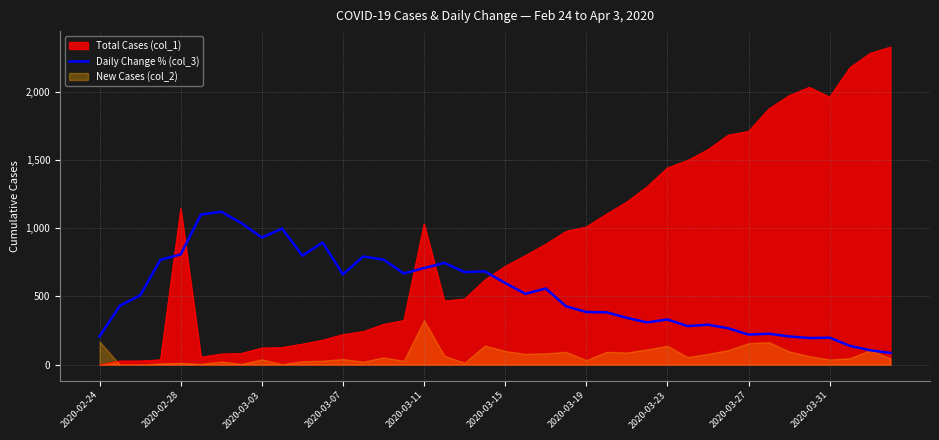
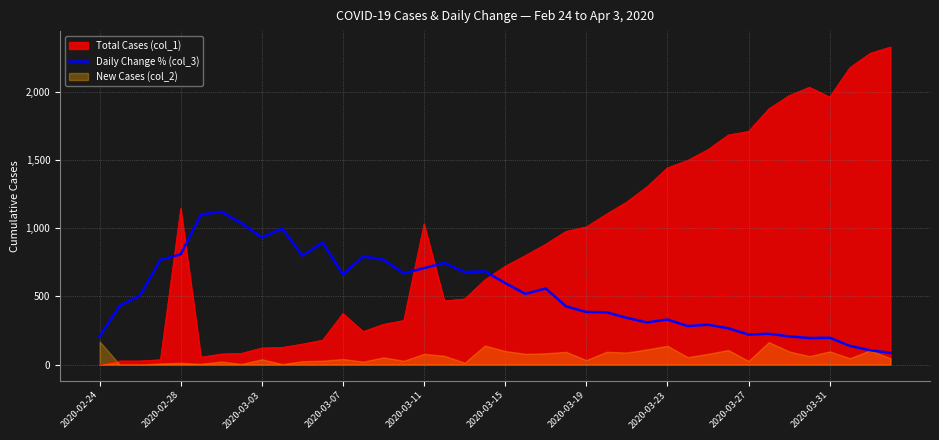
  {
    "Total Cases (col_1)": {
      "2020-02-24": "0",
      "2020-02-28": "1,150",
      "2020-03-03": "120",
-     "2020-03-07": "220",
+     "2020-03-07": "380",
      "2020-03-11": "1,030",
      "2020-03-15": "720",
      "2020-03-19": "1,010",
      "2020-03-23": "1,440",
      "2020-03-27": "1,710",
      "2020-03-31": "1,960"
    },
    "Daily Change % (col_3)": {
      "2020-02-24": "210",
      "2020-02-28": "810",
      "2020-03-03": "930",
      "2020-03-07": "660",
      "2020-03-11": "710",
      "2020-03-15": "600",
      "2020-03-19": "390",
      "2020-03-23": "330",
      "2020-03-27": "220",
      "2020-03-31": "200"
    },
    "New Cases (col_2)": {
      "2020-02-24": "170",
      "2020-03-03": "40",
      "2020-03-07": "40",
-     "2020-03-11": "330",
+     "2020-03-11": "80",
      "2020-03-15": "100",
      "2020-03-19": "30",
      "2020-03-23": "140",
-     "2020-03-27": "160",
-     "2020-03-31": "40"
+     "2020-03-27": "30",
+     "2020-03-31": "100"
    }
  }
